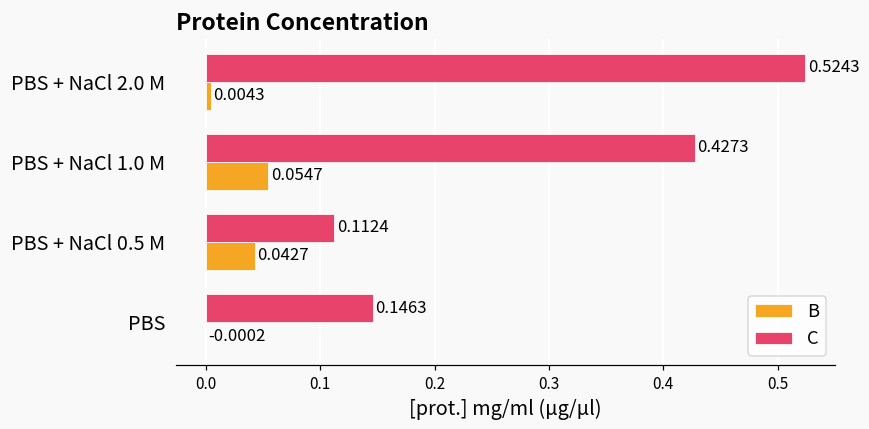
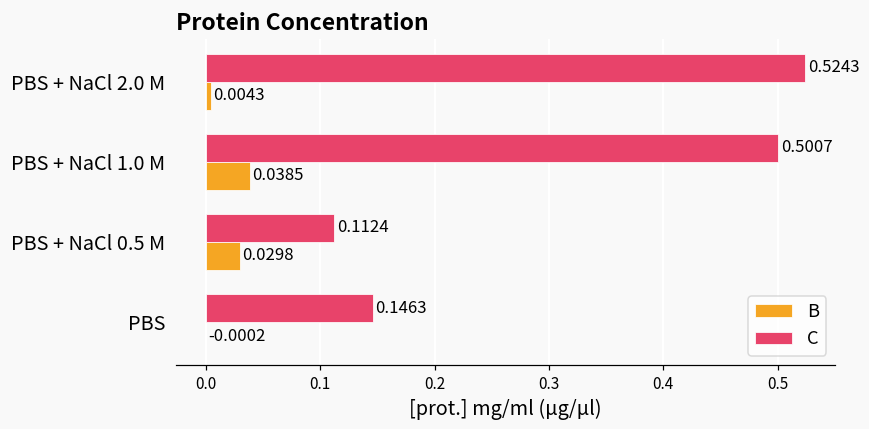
  {
    "B": {
      "PBS + NaCl 2.0 M": 0.0043,
-     "PBS + NaCl 1.0 M": 0.0547,
-     "PBS + NaCl 0.5 M": 0.0427,
+     "PBS + NaCl 1.0 M": 0.0385,
+     "PBS + NaCl 0.5 M": 0.0298,
      "PBS": -0.0002
    },
    "C": {
      "PBS + NaCl 2.0 M": 0.5243,
-     "PBS + NaCl 1.0 M": 0.4273,
+     "PBS + NaCl 1.0 M": 0.5007,
      "PBS + NaCl 0.5 M": 0.1124,
      "PBS": 0.1463
    }
  }
